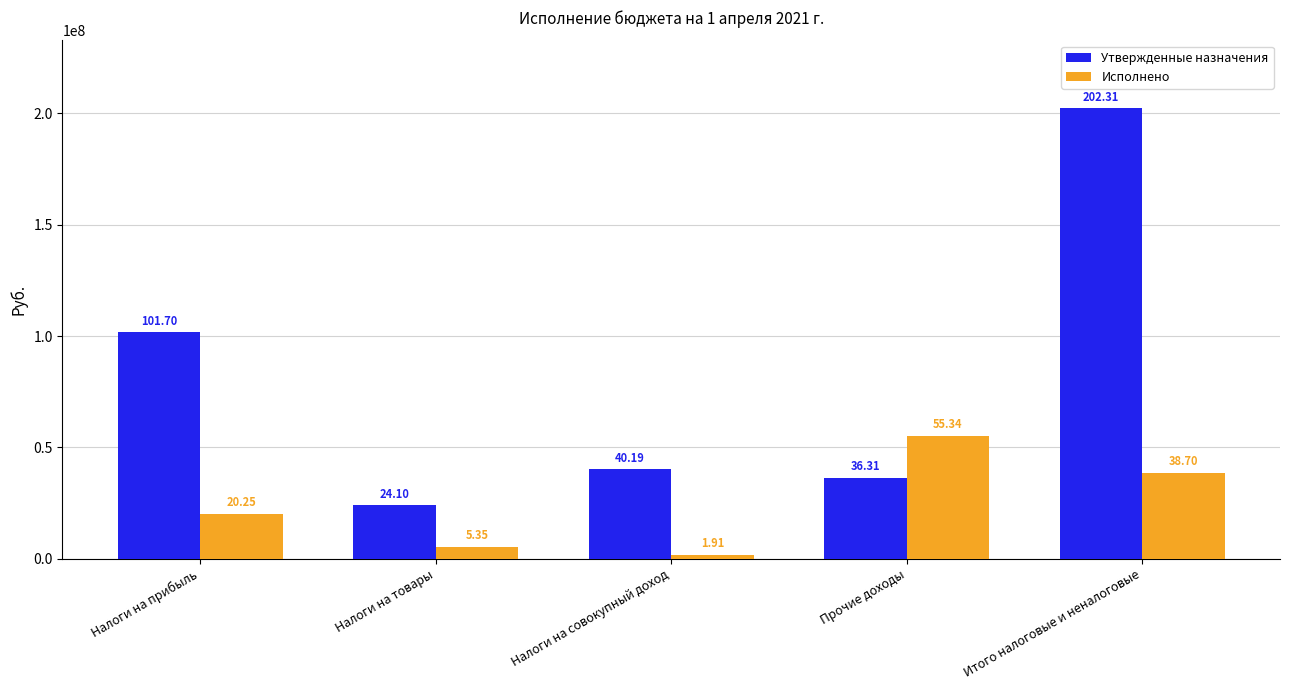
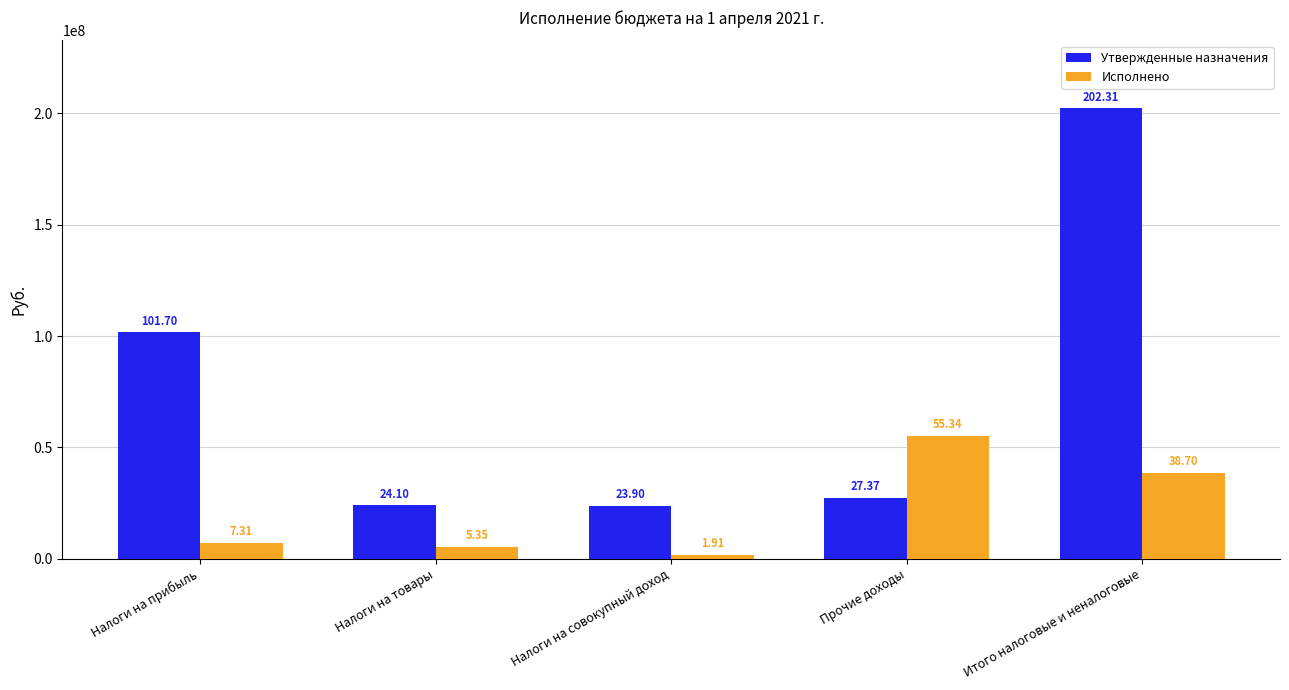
  {
    "Утвержденные назначения": {
-     "Налоги на совокупный доход": 40.19,
-     "Прочие доходы": 36.31
+     "Налоги на совокупный доход": 23.90,
+     "Прочие доходы": 27.37
    },
    "Исполнено": {
-     "Налоги на прибыль": 20.25
+     "Налоги на прибыль": 7.31
    }
  }
